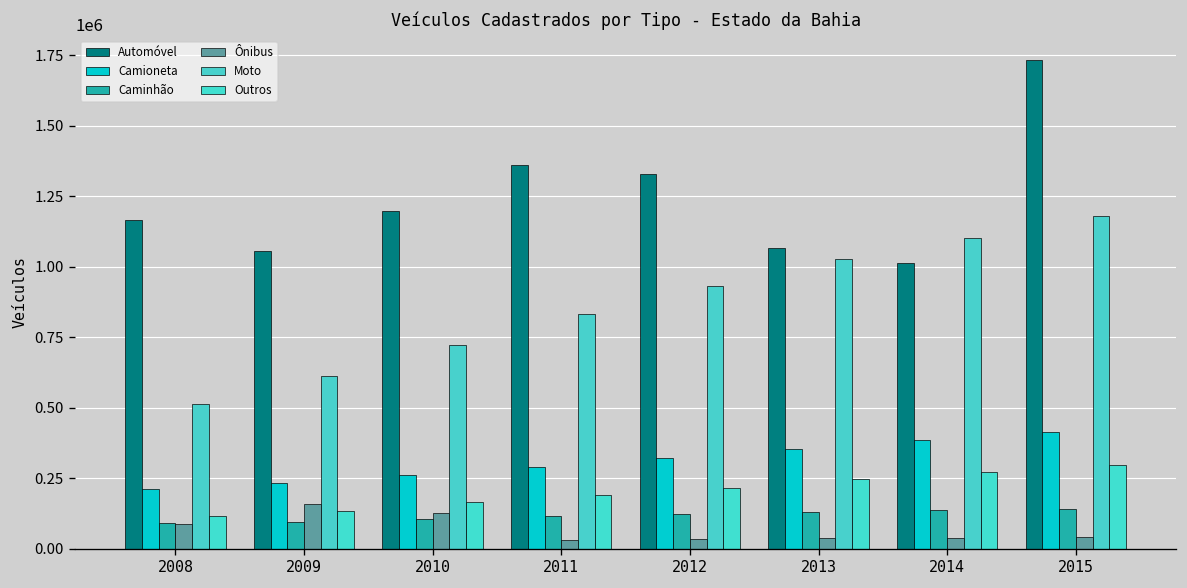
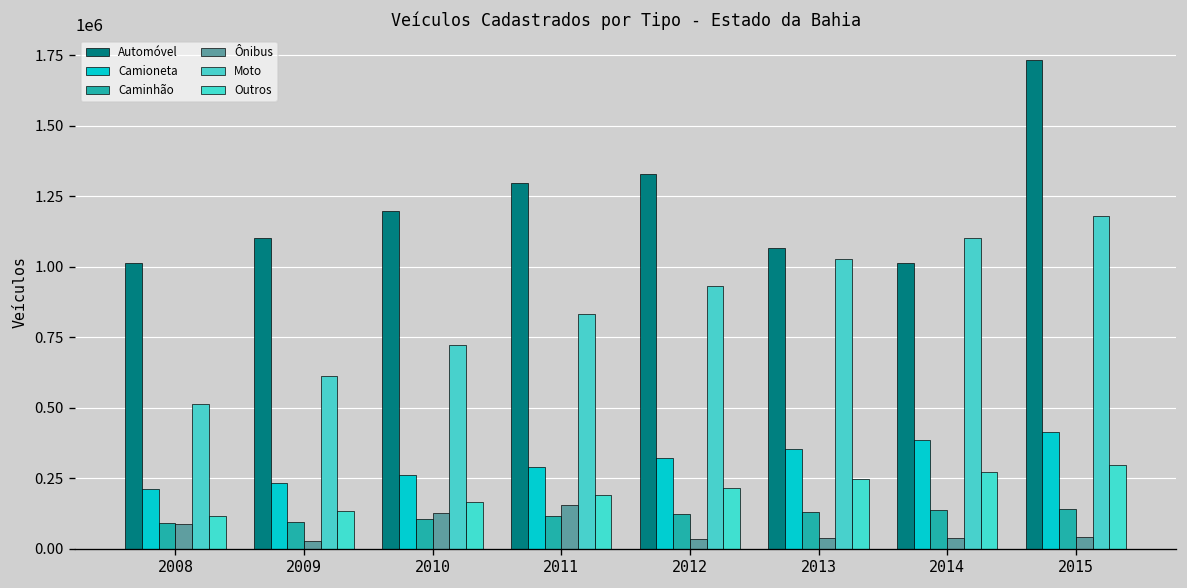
  {
    "Automóvel": {
-     "2008": 1170000,
-     "2009": 1050000,
+     "2008": 1010000,
+     "2009": 1100000,
      "2010": 1200000,
-     "2011": 1360000,
+     "2011": 1300000,
      "2012": 1330000,
      "2013": 1070000,
      "2014": 1010000,
      "2015": 1730000
    },
    "Ônibus": {
      "2008": 90000,
-     "2009": 160000,
+     "2009": 30000,
      "2010": 130000,
-     "2011": 30000,
+     "2011": 150000,
      "2012": 30000,
      "2013": 40000,
      "2014": 40000,
      "2015": 40000
    }
  }
